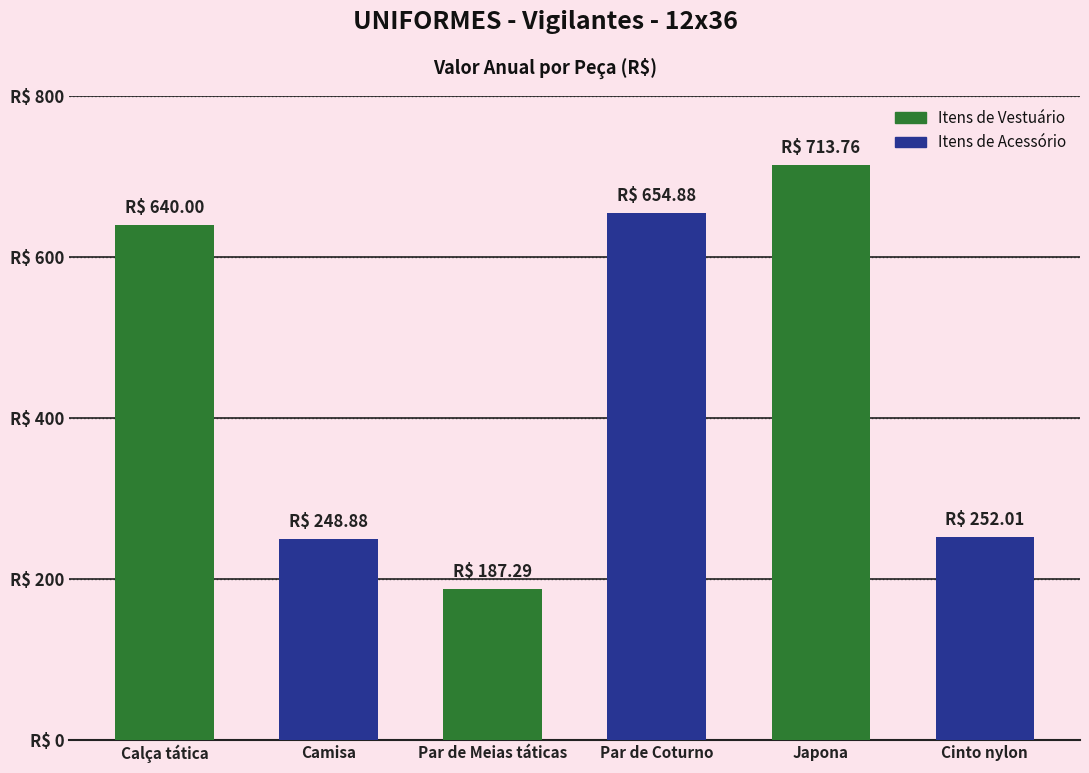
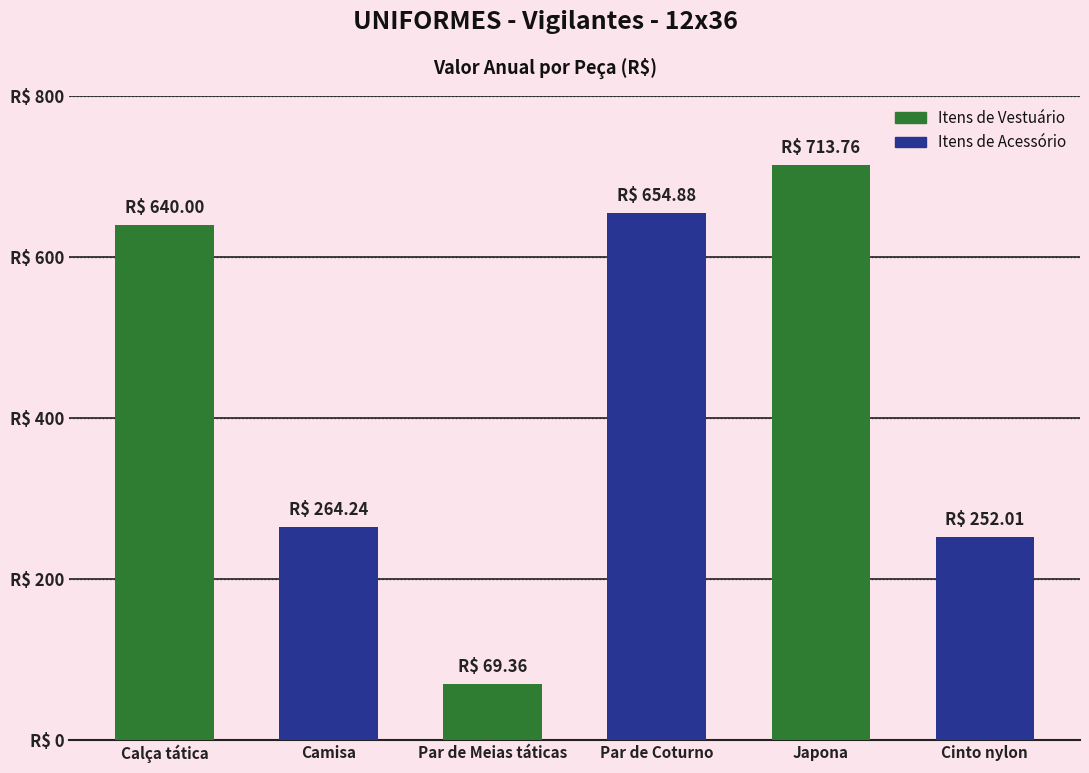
  {
    "Calça tática": 640.00,
-   "Camisa": 248.88,
-   "Par de Meias táticas": 187.29,
+   "Camisa": 264.24,
+   "Par de Meias táticas": 69.36,
    "Par de Coturno": 654.88,
    "Japona": 713.76,
    "Cinto nylon": 252.01
  }
